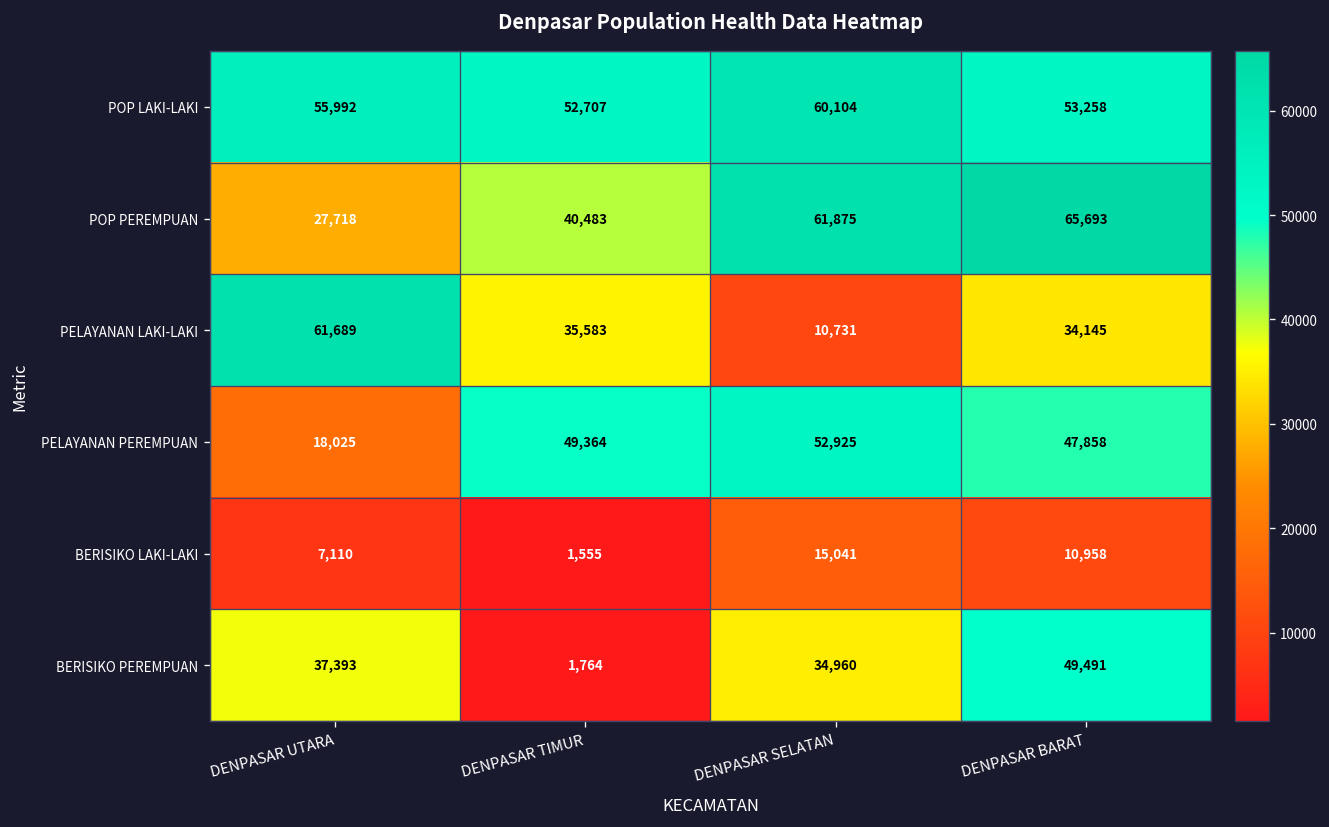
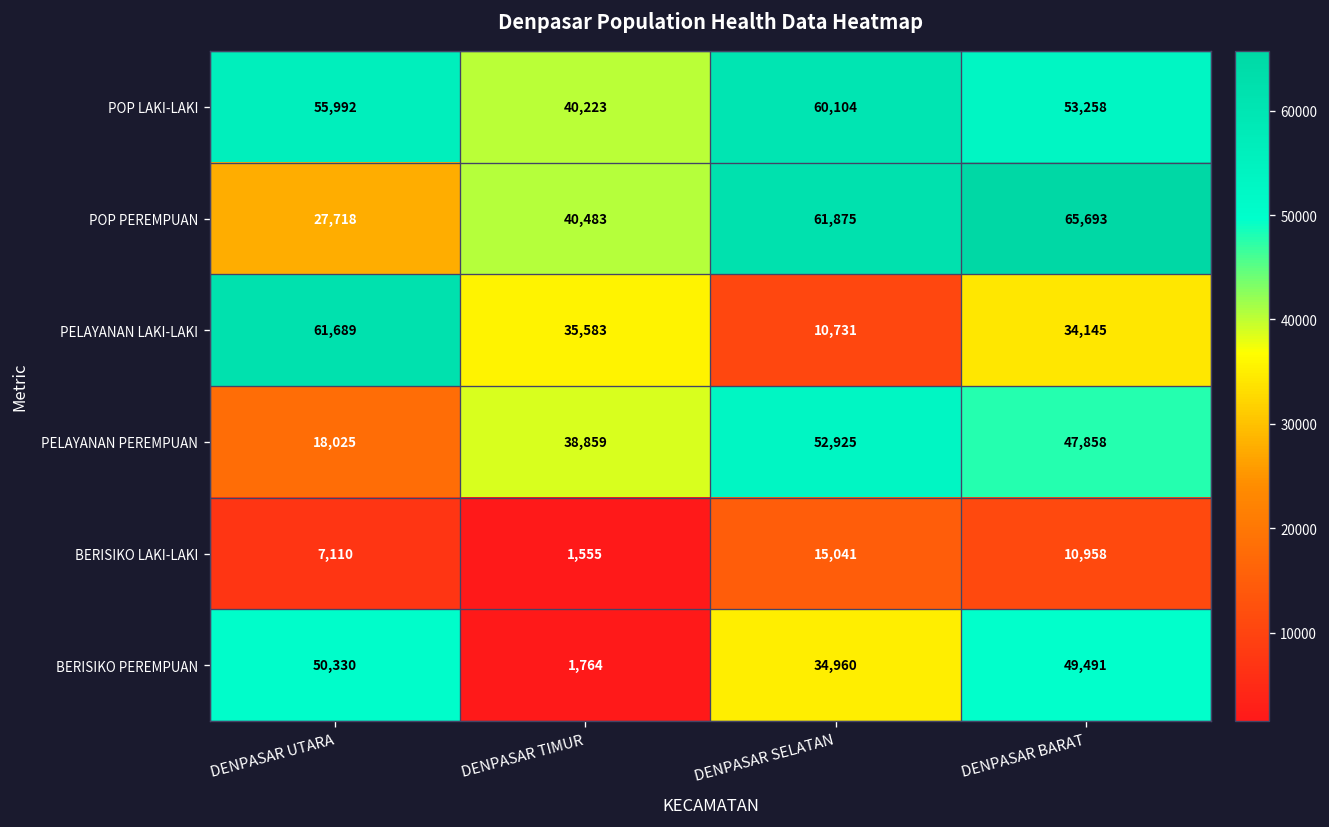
  {
    "POP LAKI-LAKI": {
      "DENPASAR UTARA": "55,992",
-     "DENPASAR TIMUR": "52,707",
+     "DENPASAR TIMUR": "40,223",
      "DENPASAR SELATAN": "60,104",
      "DENPASAR BARAT": "53,258"
    },
    "POP PEREMPUAN": {
      "DENPASAR UTARA": "27,718",
      "DENPASAR TIMUR": "40,483",
      "DENPASAR SELATAN": "61,875",
      "DENPASAR BARAT": "65,693"
    },
    "PELAYANAN LAKI-LAKI": {
      "DENPASAR UTARA": "61,689",
      "DENPASAR TIMUR": "35,583",
      "DENPASAR SELATAN": "10,731",
      "DENPASAR BARAT": "34,145"
    },
    "PELAYANAN PEREMPUAN": {
      "DENPASAR UTARA": "18,025",
-     "DENPASAR TIMUR": "49,364",
+     "DENPASAR TIMUR": "38,859",
      "DENPASAR SELATAN": "52,925",
      "DENPASAR BARAT": "47,858"
    },
    "BERISIKO LAKI-LAKI": {
      "DENPASAR UTARA": "7,110",
      "DENPASAR TIMUR": "1,555",
      "DENPASAR SELATAN": "15,041",
      "DENPASAR BARAT": "10,958"
    },
    "BERISIKO PEREMPUAN": {
-     "DENPASAR UTARA": "37,393",
+     "DENPASAR UTARA": "50,330",
      "DENPASAR TIMUR": "1,764",
      "DENPASAR SELATAN": "34,960",
      "DENPASAR BARAT": "49,491"
    }
  }
